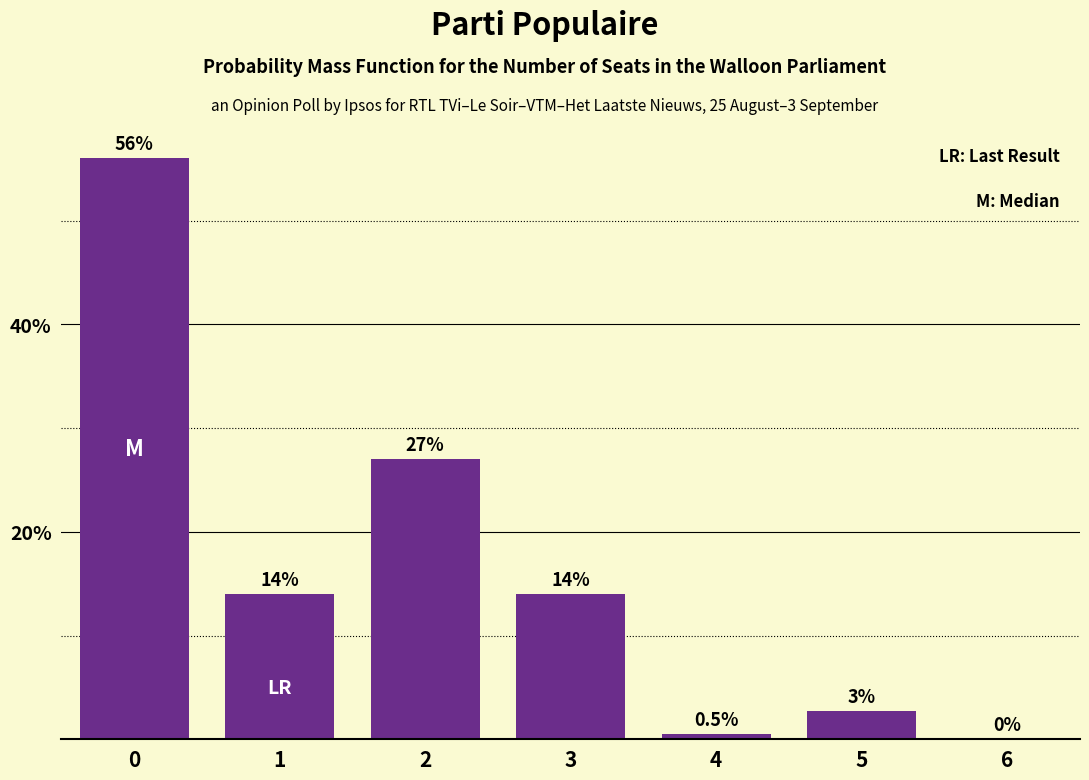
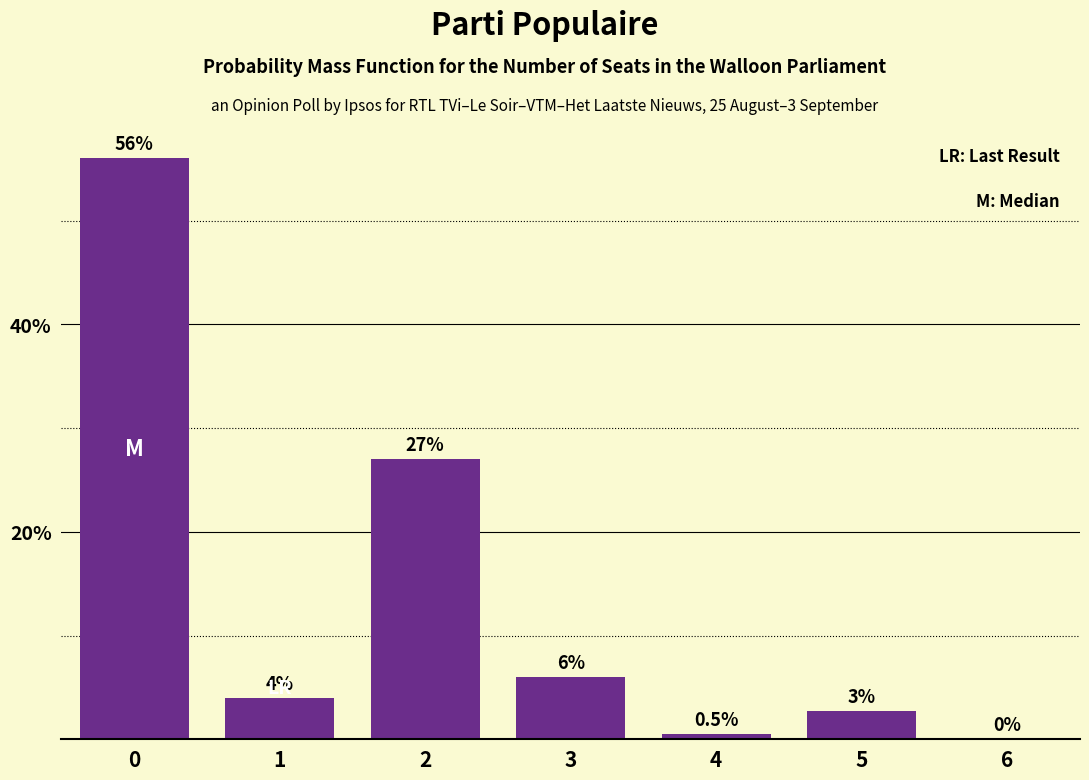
  {
    "0": "56%",
-   "1": "14%",
+   "1": "4%",
    "2": "27%",
-   "3": "14%",
+   "3": "6%",
    "4": "0.5%",
    "5": "3%",
    "6": "0%"
  }
